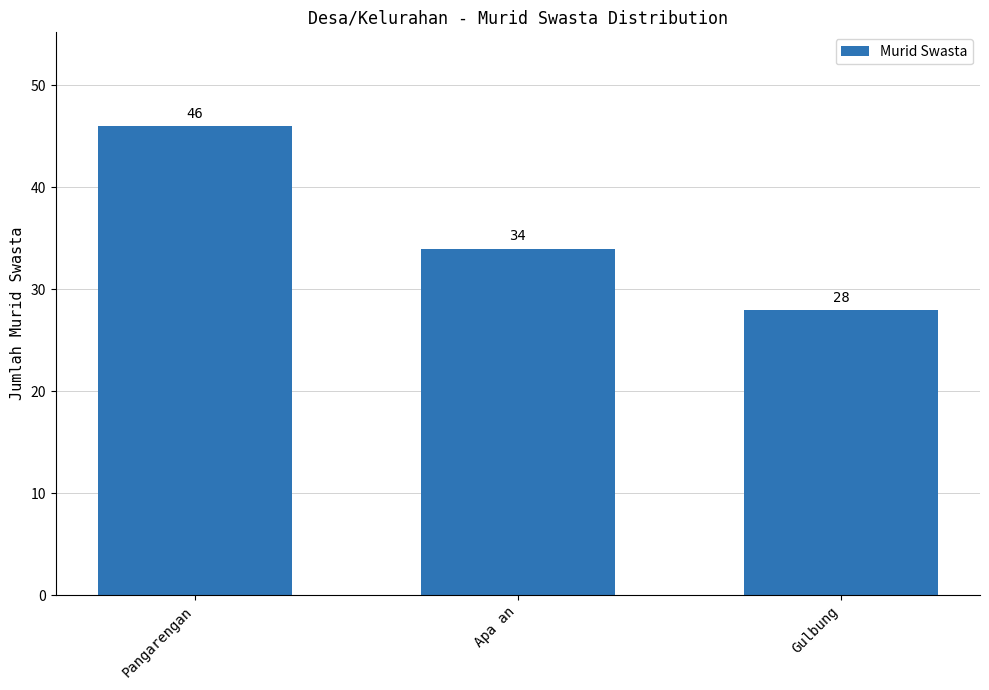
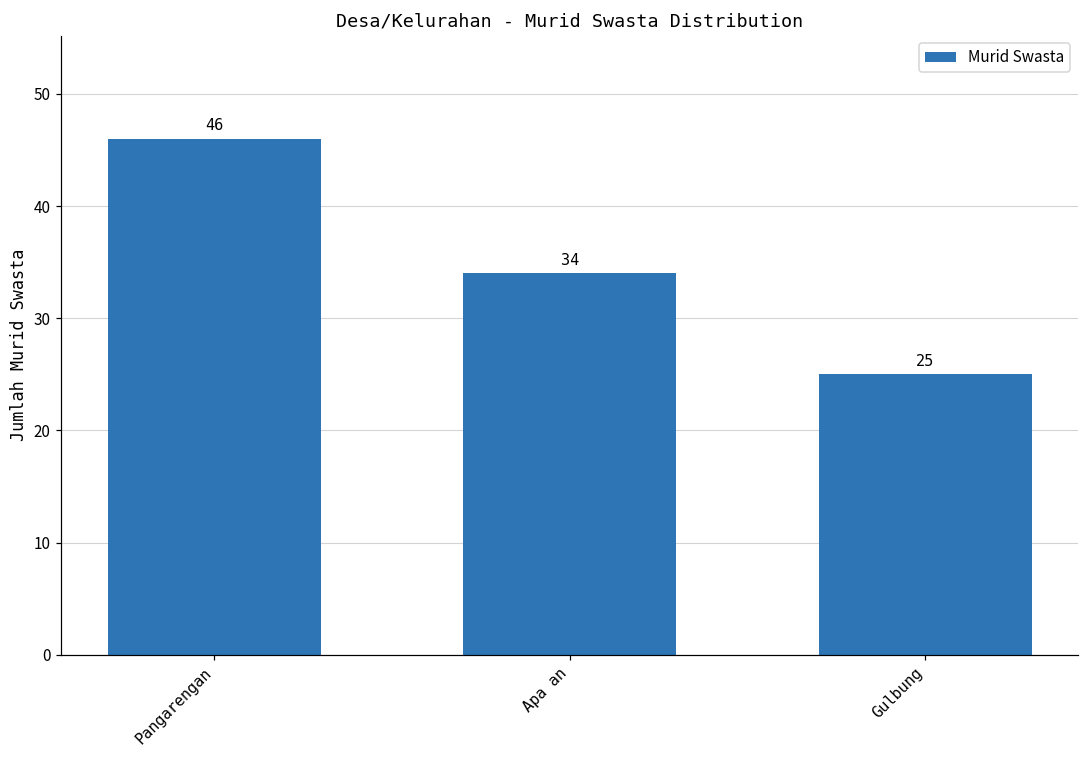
  {
    "Pangarengan": 46,
    "Apa an": 34,
-   "Gulbung": 28
+   "Gulbung": 25
  }
